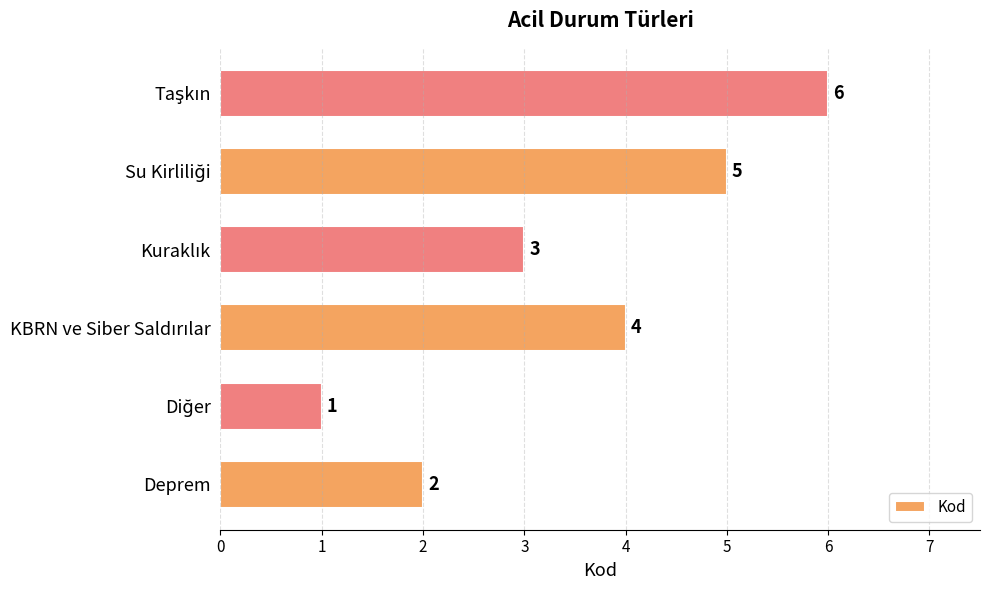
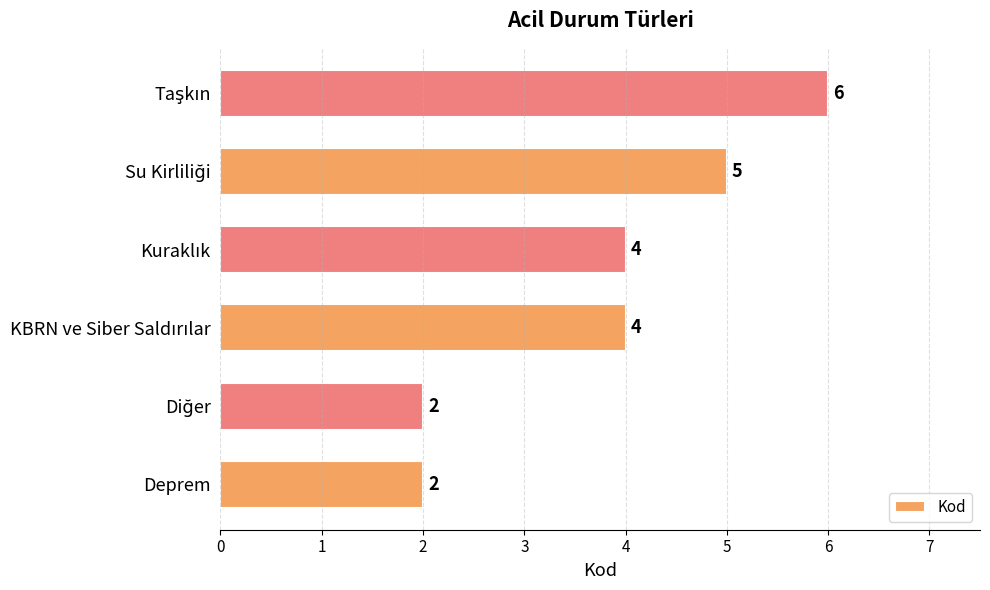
  {
    "Taşkın": 6,
    "Su Kirliliği": 5,
-   "Kuraklık": 3,
+   "Kuraklık": 4,
    "KBRN ve Siber Saldırılar": 4,
-   "Diğer": 1,
+   "Diğer": 2,
    "Deprem": 2
  }
